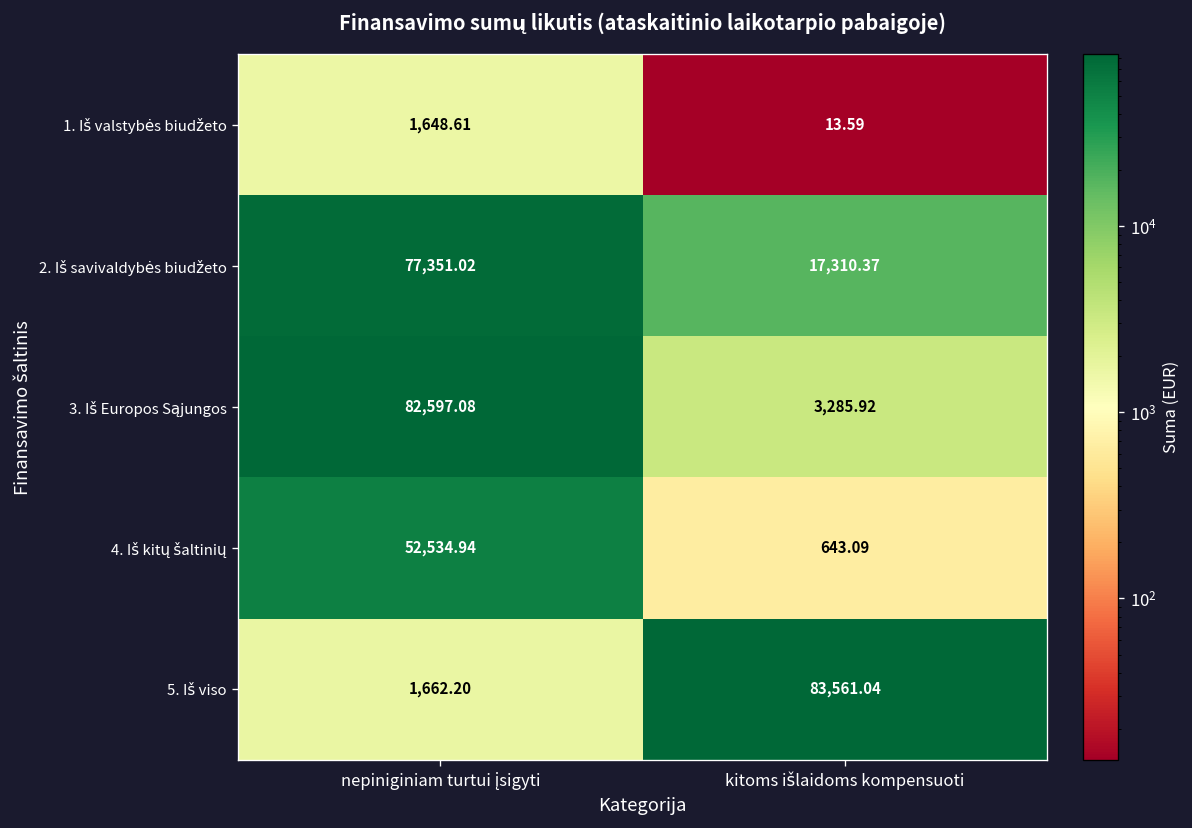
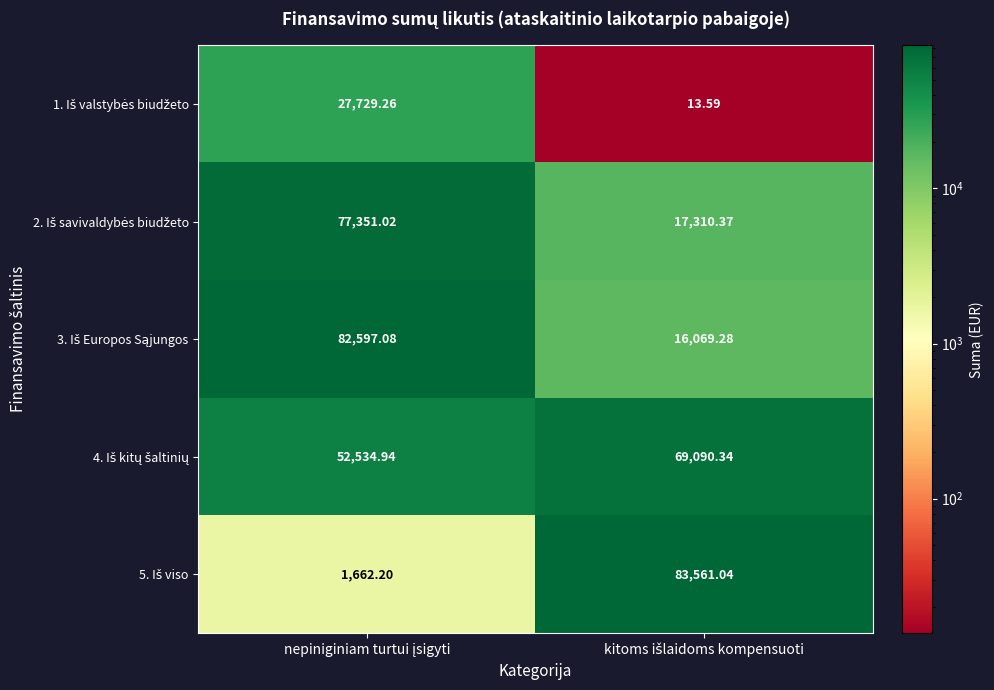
  {
    "1. Iš valstybės biudžeto": {
-     "nepiniginiam turtui įsigyti": "1,648.61",
+     "nepiniginiam turtui įsigyti": "27,729.26",
      "kitoms išlaidoms kompensuoti": "13.59"
    },
    "2. Iš savivaldybės biudžeto": {
      "nepiniginiam turtui įsigyti": "77,351.02",
      "kitoms išlaidoms kompensuoti": "17,310.37"
    },
    "3. Iš Europos Sąjungos": {
      "nepiniginiam turtui įsigyti": "82,597.08",
-     "kitoms išlaidoms kompensuoti": "3,285.92"
+     "kitoms išlaidoms kompensuoti": "16,069.28"
    },
    "4. Iš kitų šaltinių": {
      "nepiniginiam turtui įsigyti": "52,534.94",
-     "kitoms išlaidoms kompensuoti": "643.09"
+     "kitoms išlaidoms kompensuoti": "69,090.34"
    },
    "5. Iš viso": {
      "nepiniginiam turtui įsigyti": "1,662.20",
      "kitoms išlaidoms kompensuoti": "83,561.04"
    }
  }
